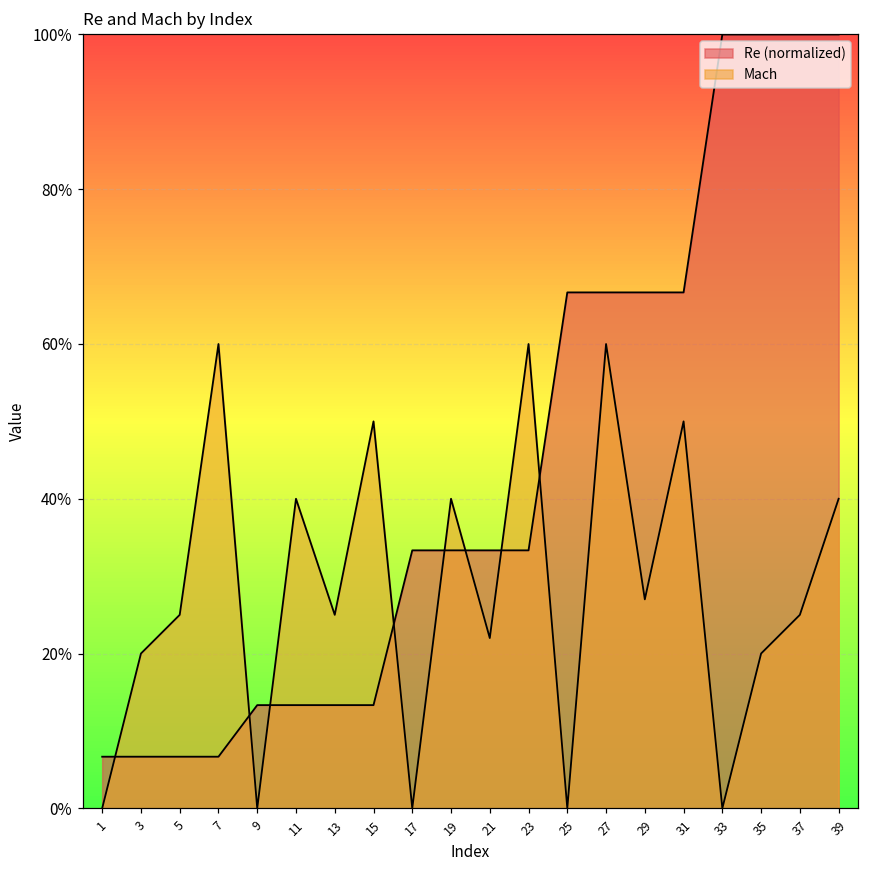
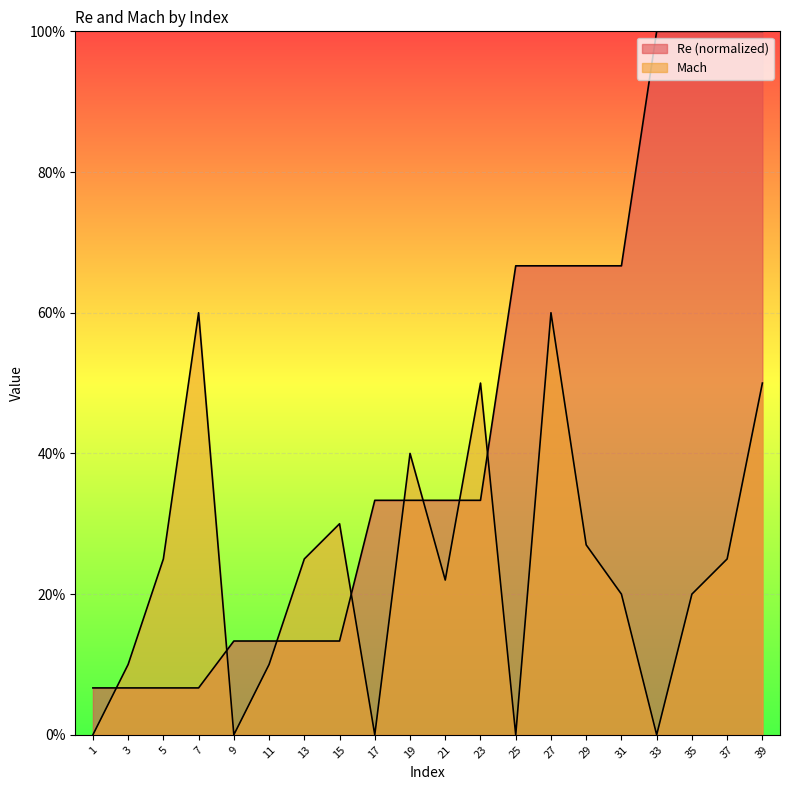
  {
    "Mach": {
      "1": "0%",
-     "3": "20%",
+     "3": "10%",
      "5": "25%",
      "7": "60%",
      "9": "0%",
-     "11": "40%",
+     "11": "10%",
      "13": "25%",
-     "15": "50%",
+     "15": "30%",
      "17": "0%",
      "19": "40%",
      "21": "22%",
-     "23": "60%",
+     "23": "50%",
      "25": "0%",
      "27": "60%",
      "29": "27%",
-     "31": "50%",
+     "31": "20%",
      "33": "0%",
      "35": "20%",
      "37": "25%",
-     "39": "40%"
+     "39": "50%"
    }
  }
